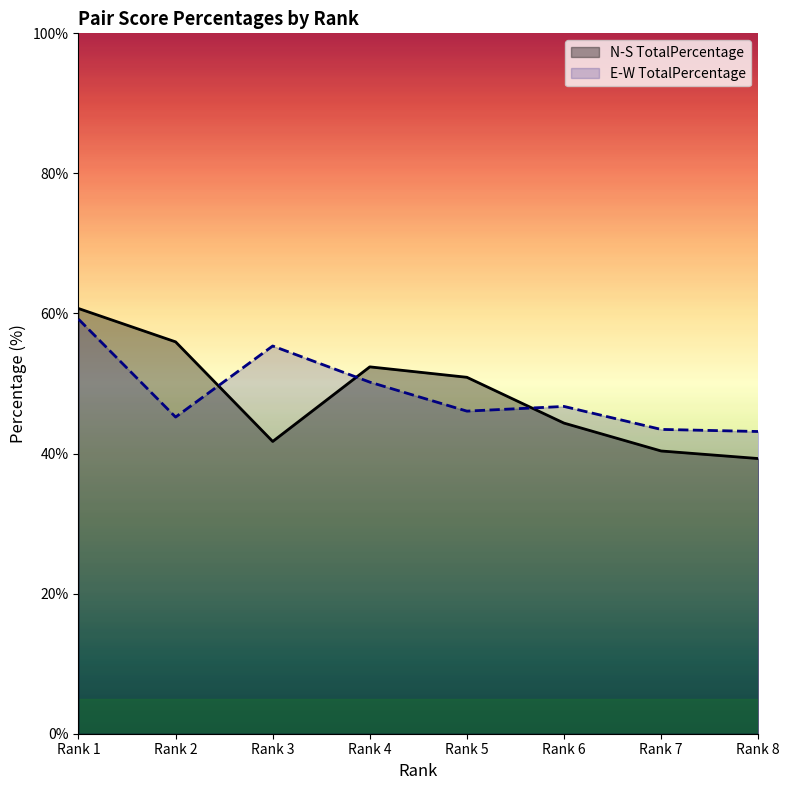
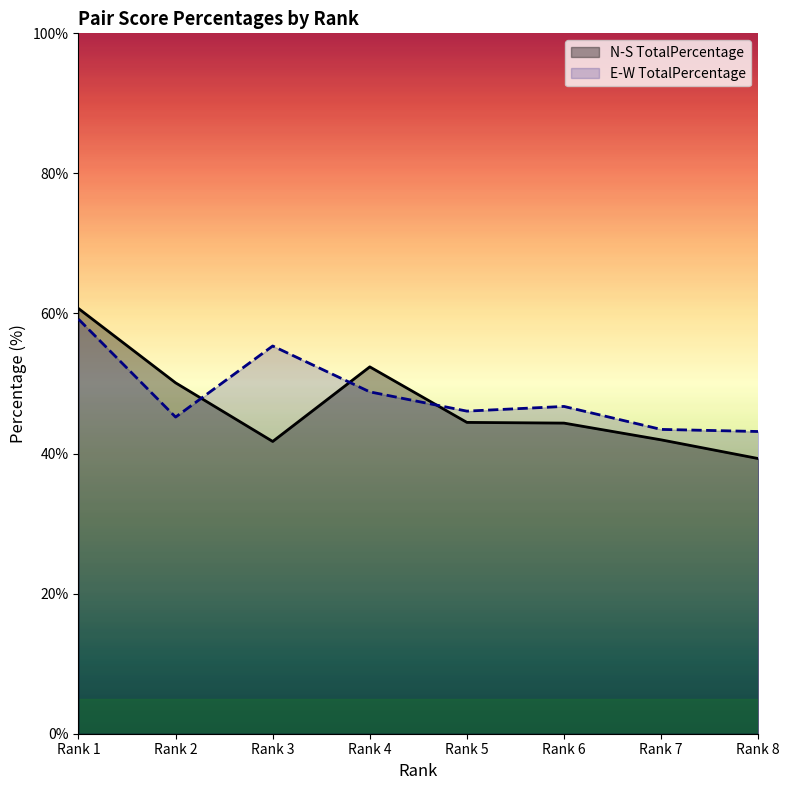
  {
    "N-S TotalPercentage": {
      "Rank 1": "61%",
-     "Rank 2": "56%",
+     "Rank 2": "50%",
      "Rank 3": "42%",
      "Rank 4": "52%",
-     "Rank 5": "51%",
+     "Rank 5": "44%",
      "Rank 6": "44%",
-     "Rank 7": "40%",
+     "Rank 7": "42%",
      "Rank 8": "39%"
    },
    "E-W TotalPercentage": {
      "Rank 1": "59%",
      "Rank 2": "45%",
      "Rank 3": "55%",
-     "Rank 4": "50%",
+     "Rank 4": "49%",
      "Rank 5": "46%",
      "Rank 6": "47%",
      "Rank 7": "43%",
      "Rank 8": "43%"
    }
  }
